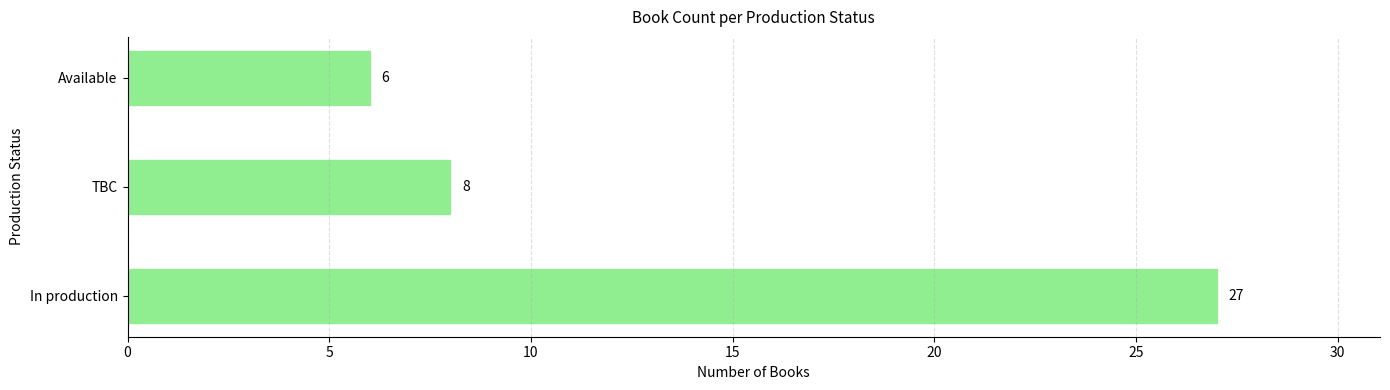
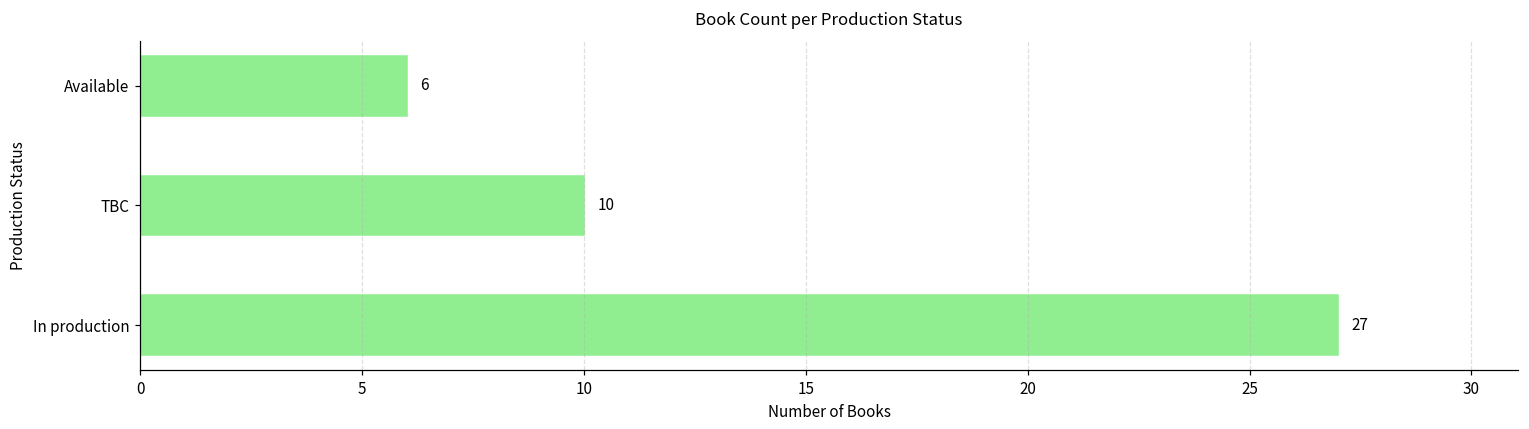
  {
    "Available": 6,
-   "TBC": 8,
+   "TBC": 10,
    "In production": 27
  }
